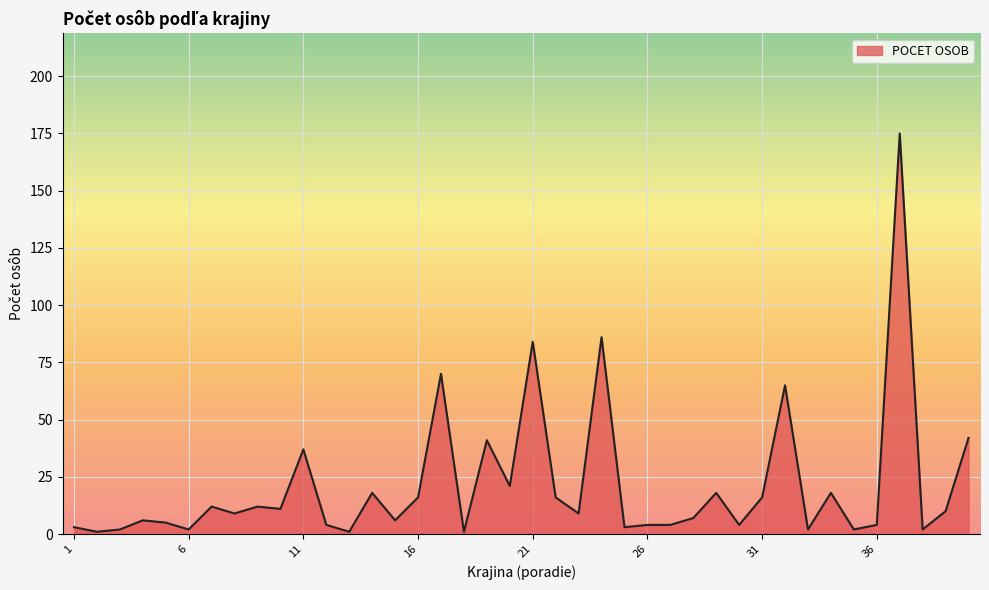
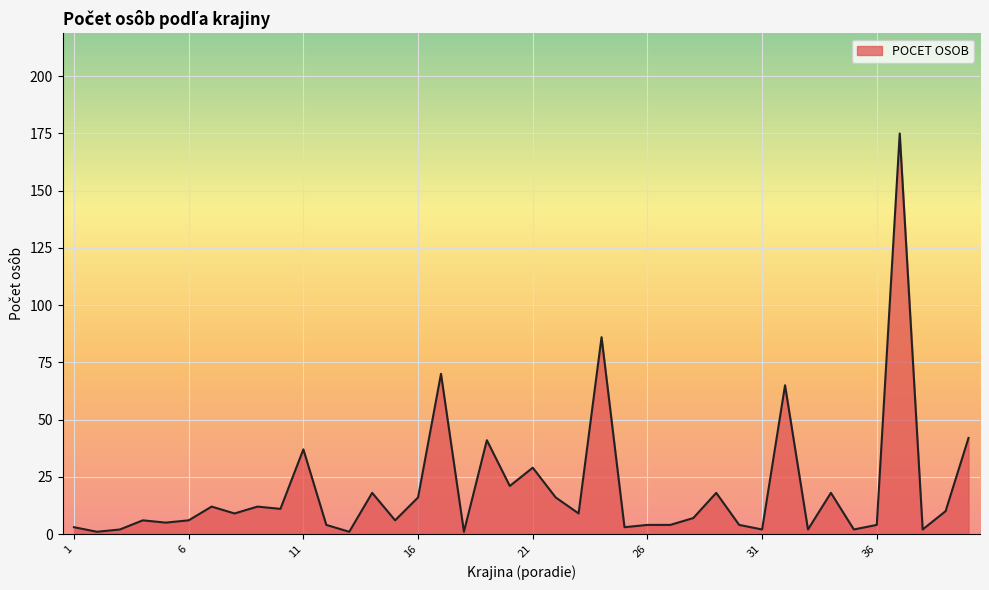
  {
    "1": 3,
-   "6": 2,
+   "6": 6,
    "11": 37,
    "16": 16,
-   "21": 84,
+   "21": 29,
    "26": 4,
-   "31": 16,
+   "31": 2,
    "36": 4
  }
